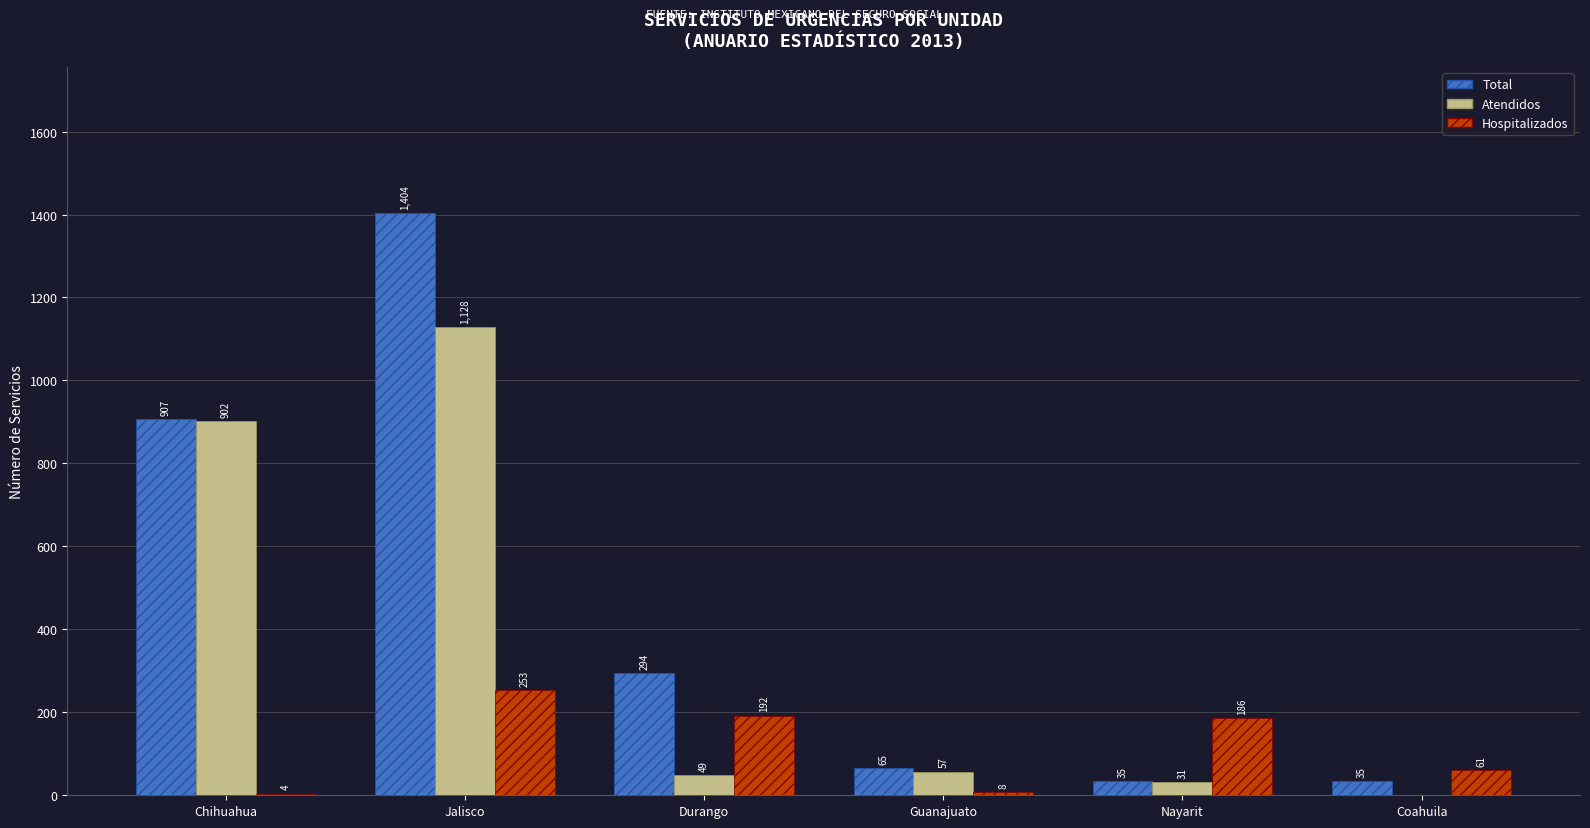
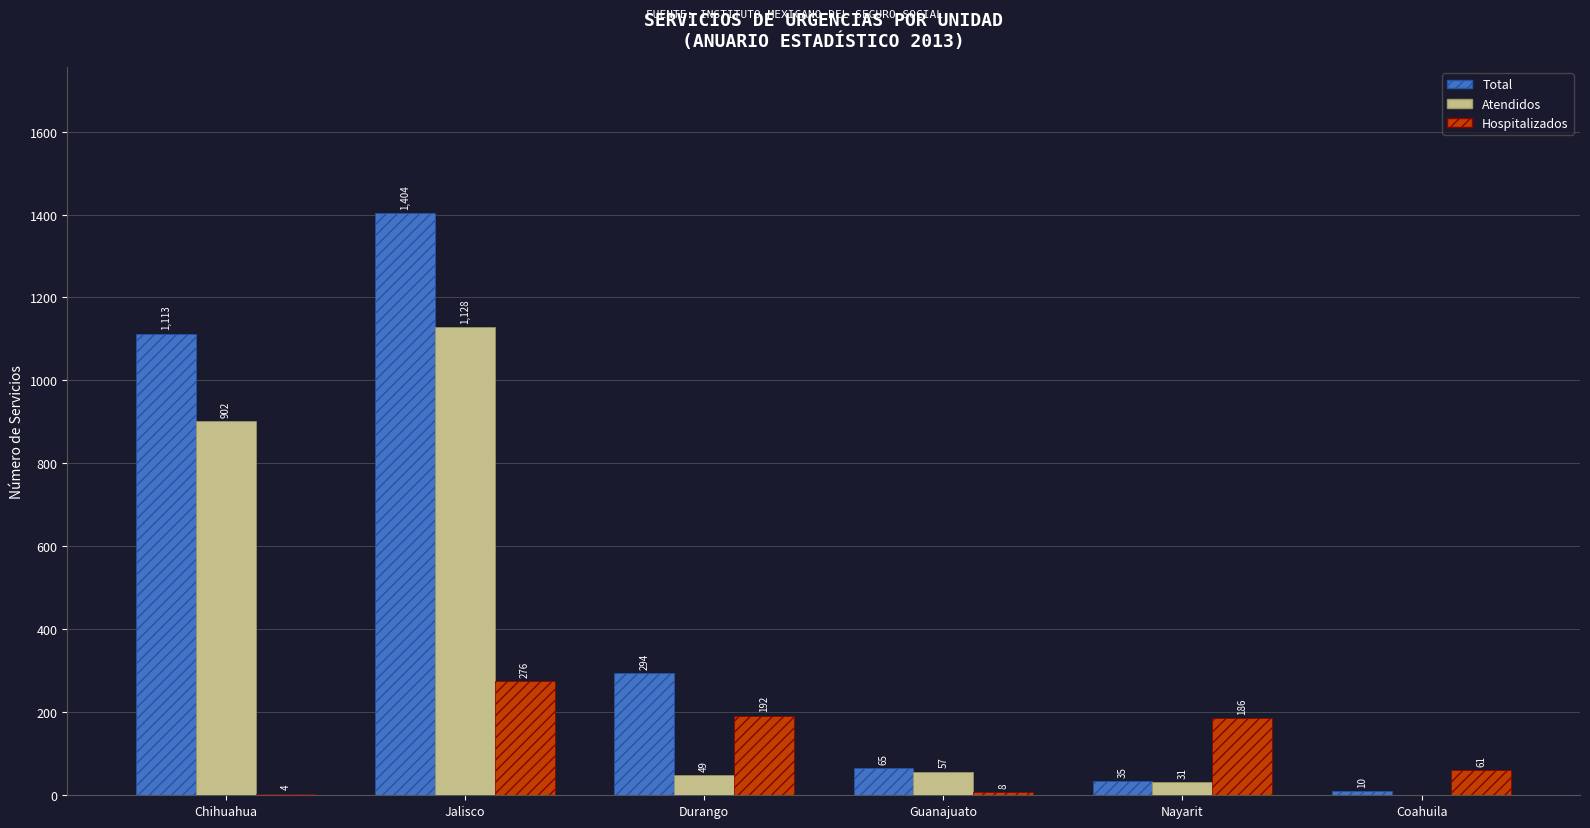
  {
    "Total": {
-     "Chihuahua": "907",
+     "Chihuahua": "1,113",
      "Jalisco": "1,404",
      "Durango": "294",
      "Guanajuato": "65",
      "Nayarit": "35",
-     "Coahuila": "35"
+     "Coahuila": "10"
    },
    "Atendidos": {
      "Chihuahua": "902",
      "Jalisco": "1,128",
      "Durango": "49",
      "Guanajuato": "57",
      "Nayarit": "31"
    },
    "Hospitalizados": {
      "Chihuahua": "4",
-     "Jalisco": "253",
+     "Jalisco": "276",
      "Durango": "192",
      "Guanajuato": "8",
      "Nayarit": "186",
      "Coahuila": "61"
    }
  }
